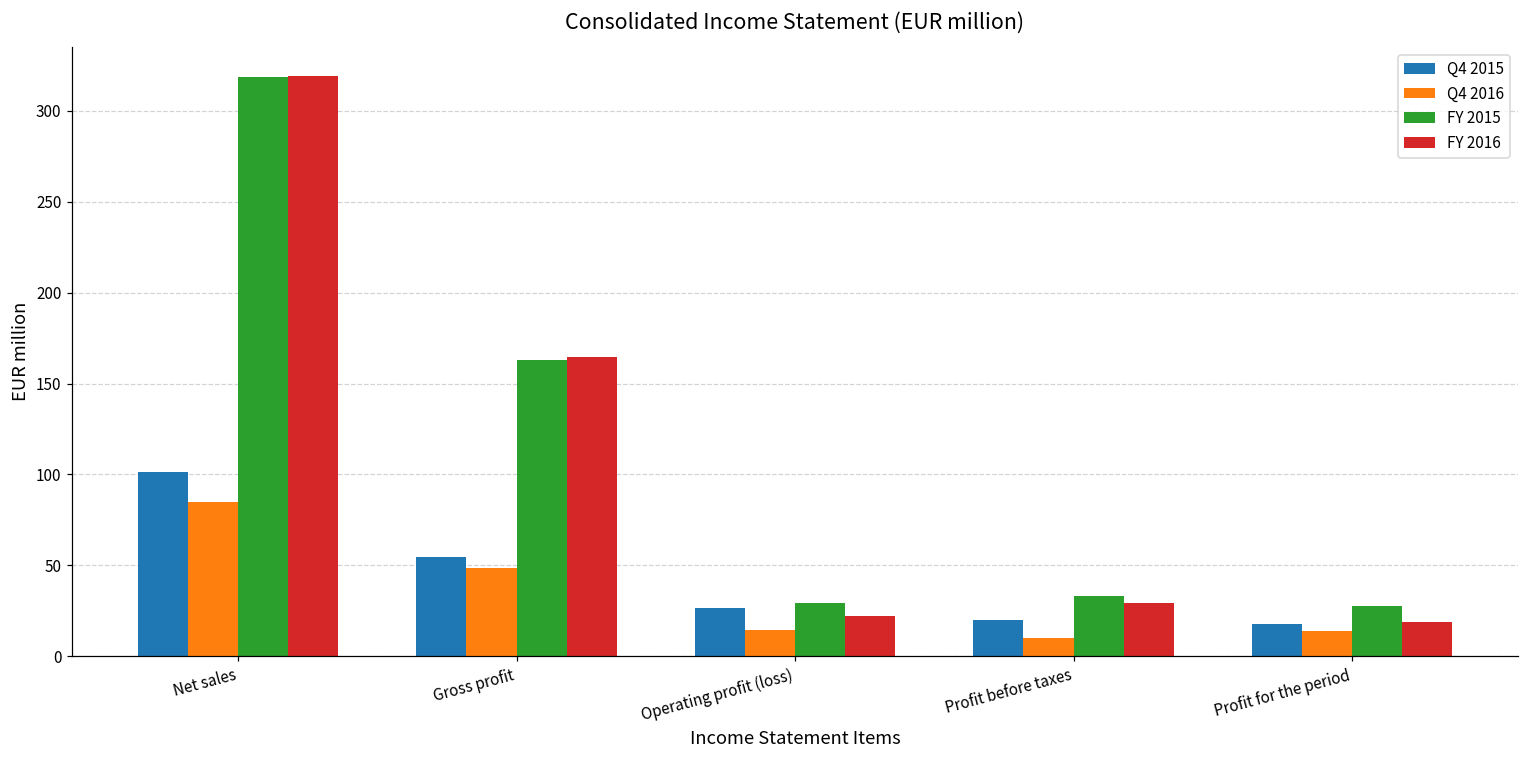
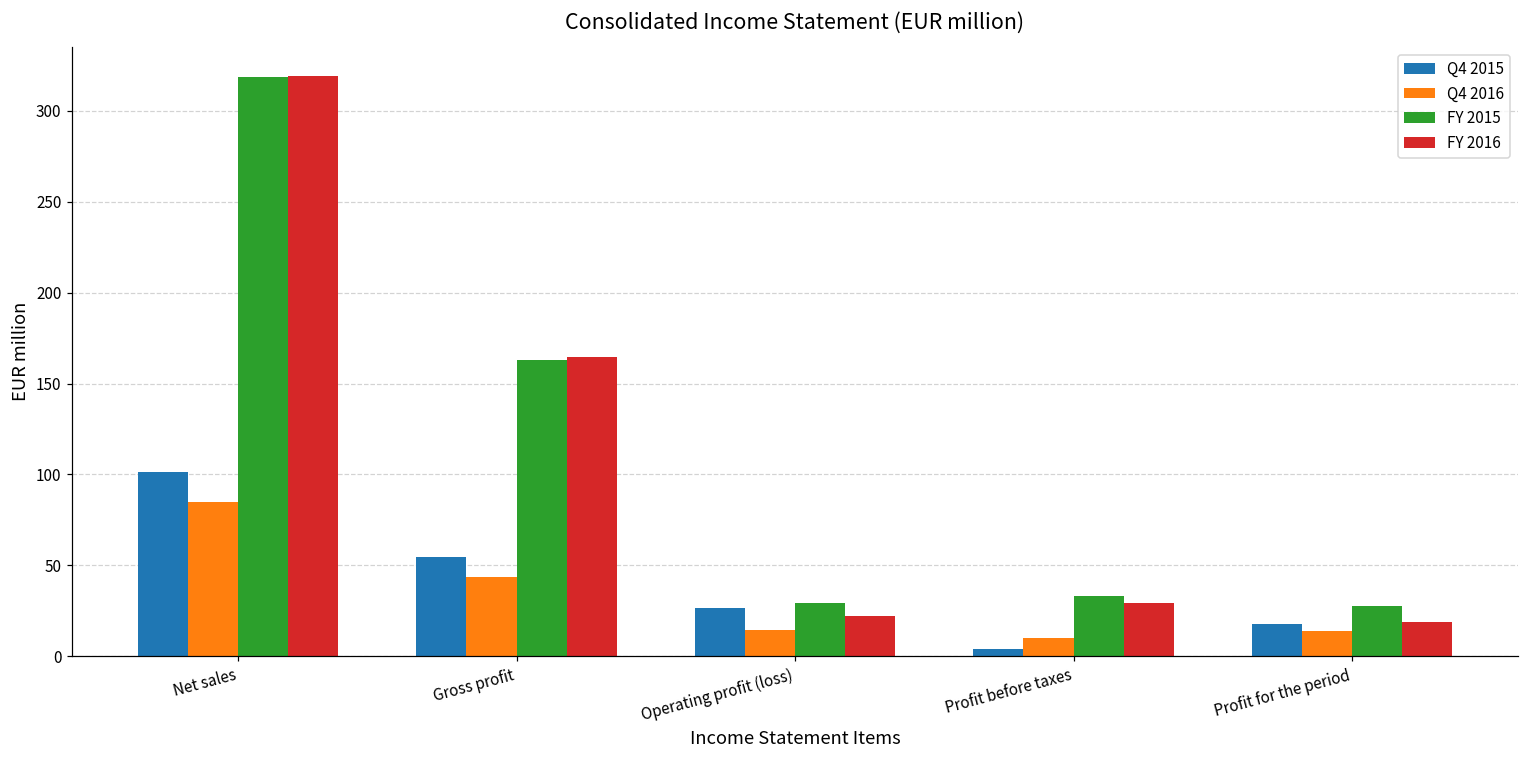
  {
    "Q4 2015": {
      "Net sales": 101,
      "Gross profit": 55,
      "Operating profit (loss)": 27,
-     "Profit before taxes": 20,
+     "Profit before taxes": 4,
      "Profit for the period": 18
    },
    "Q4 2016": {
      "Net sales": 85,
-     "Gross profit": 49,
+     "Gross profit": 44,
      "Operating profit (loss)": 15,
      "Profit before taxes": 10,
      "Profit for the period": 14
    },
    "FY 2015": {
      "Net sales": 319,
      "Gross profit": 163,
      "Operating profit (loss)": 30,
      "Profit before taxes": 33,
      "Profit for the period": 28
    },
    "FY 2016": {
      "Net sales": 319,
      "Gross profit": 165,
      "Operating profit (loss)": 22,
      "Profit before taxes": 30,
      "Profit for the period": 19
    }
  }
